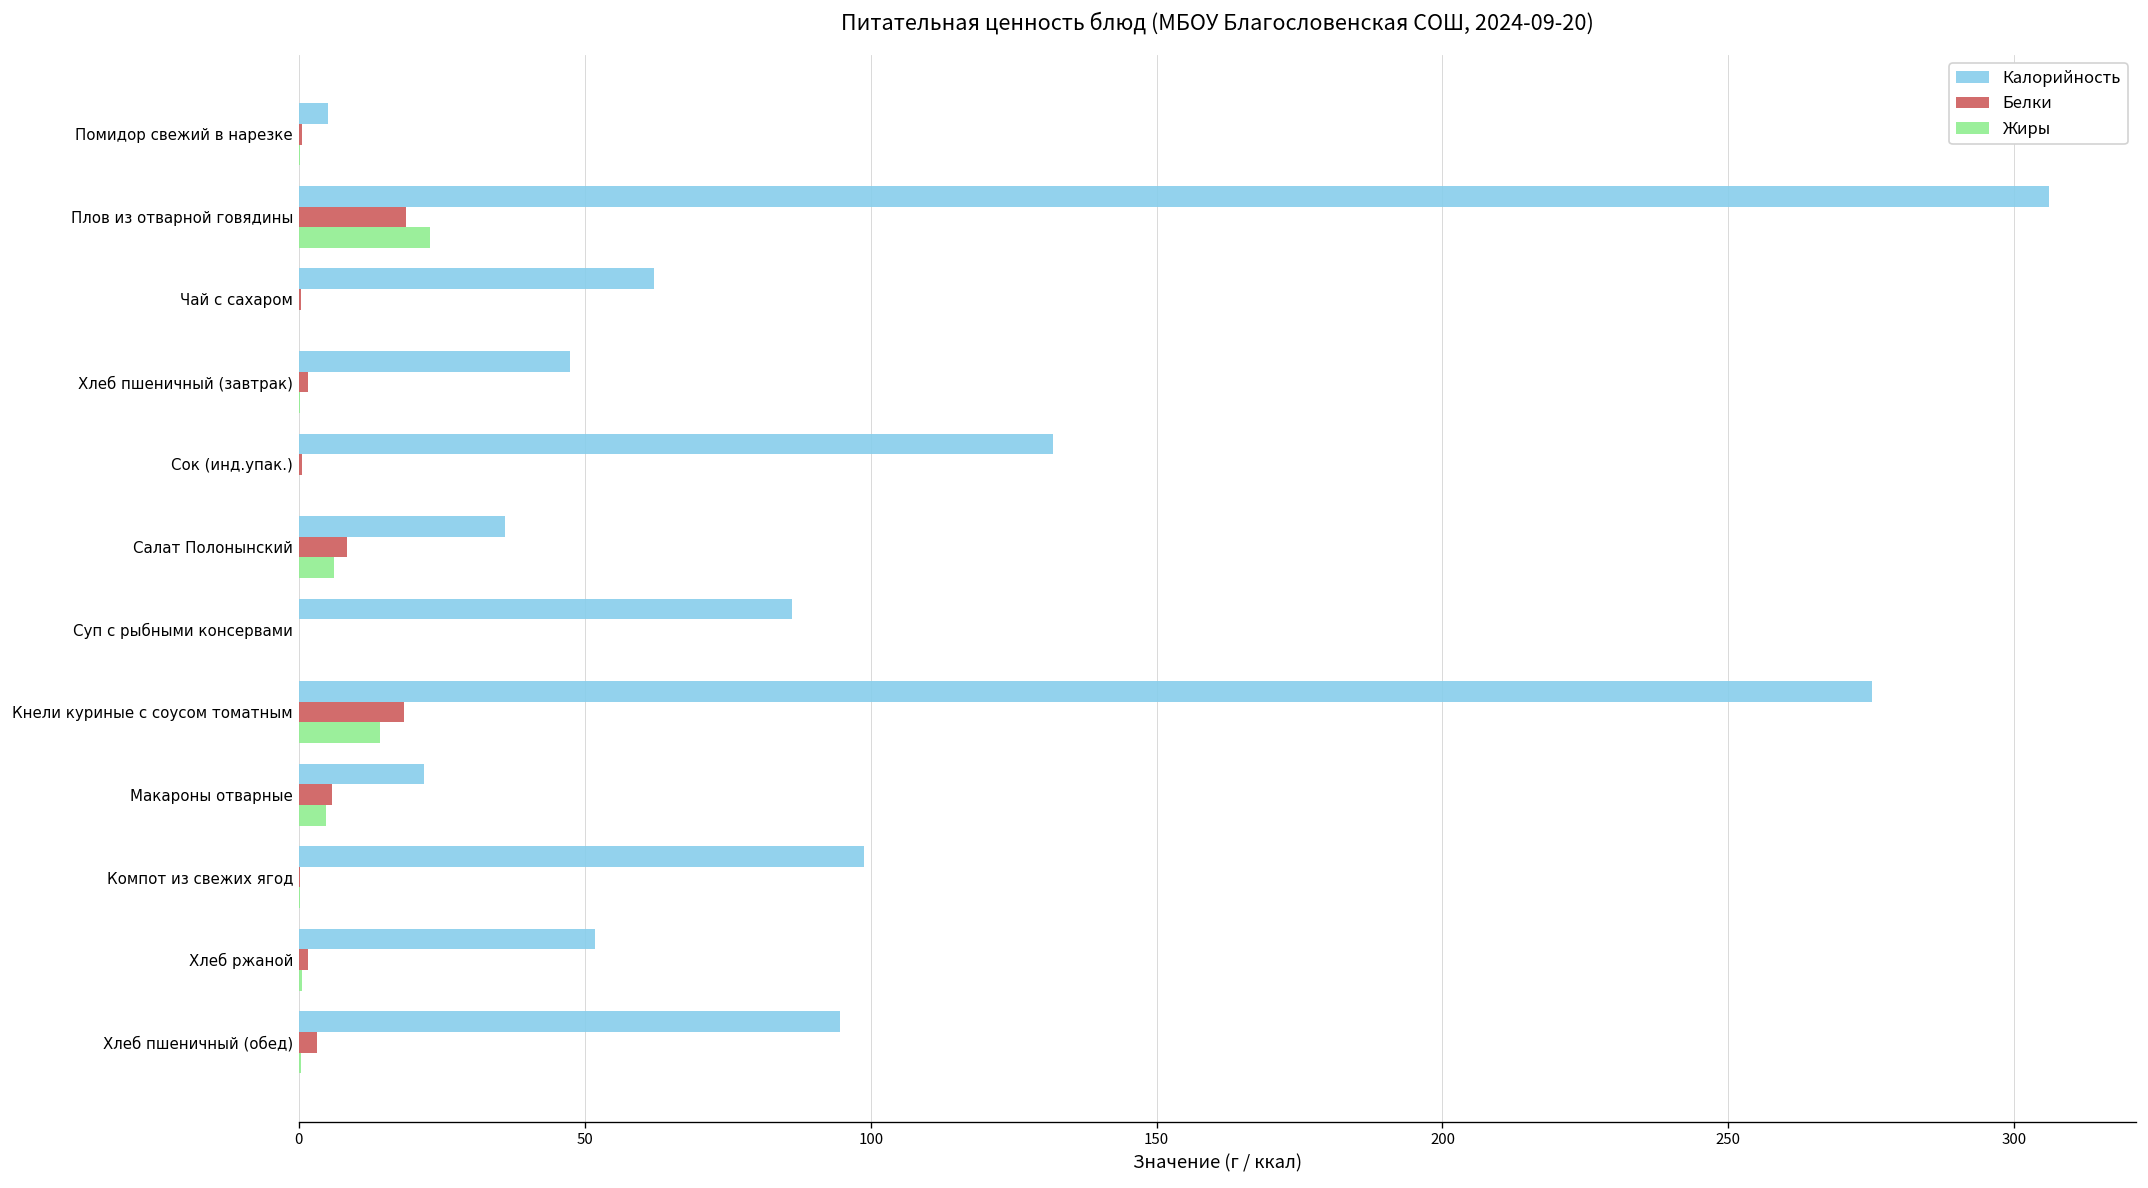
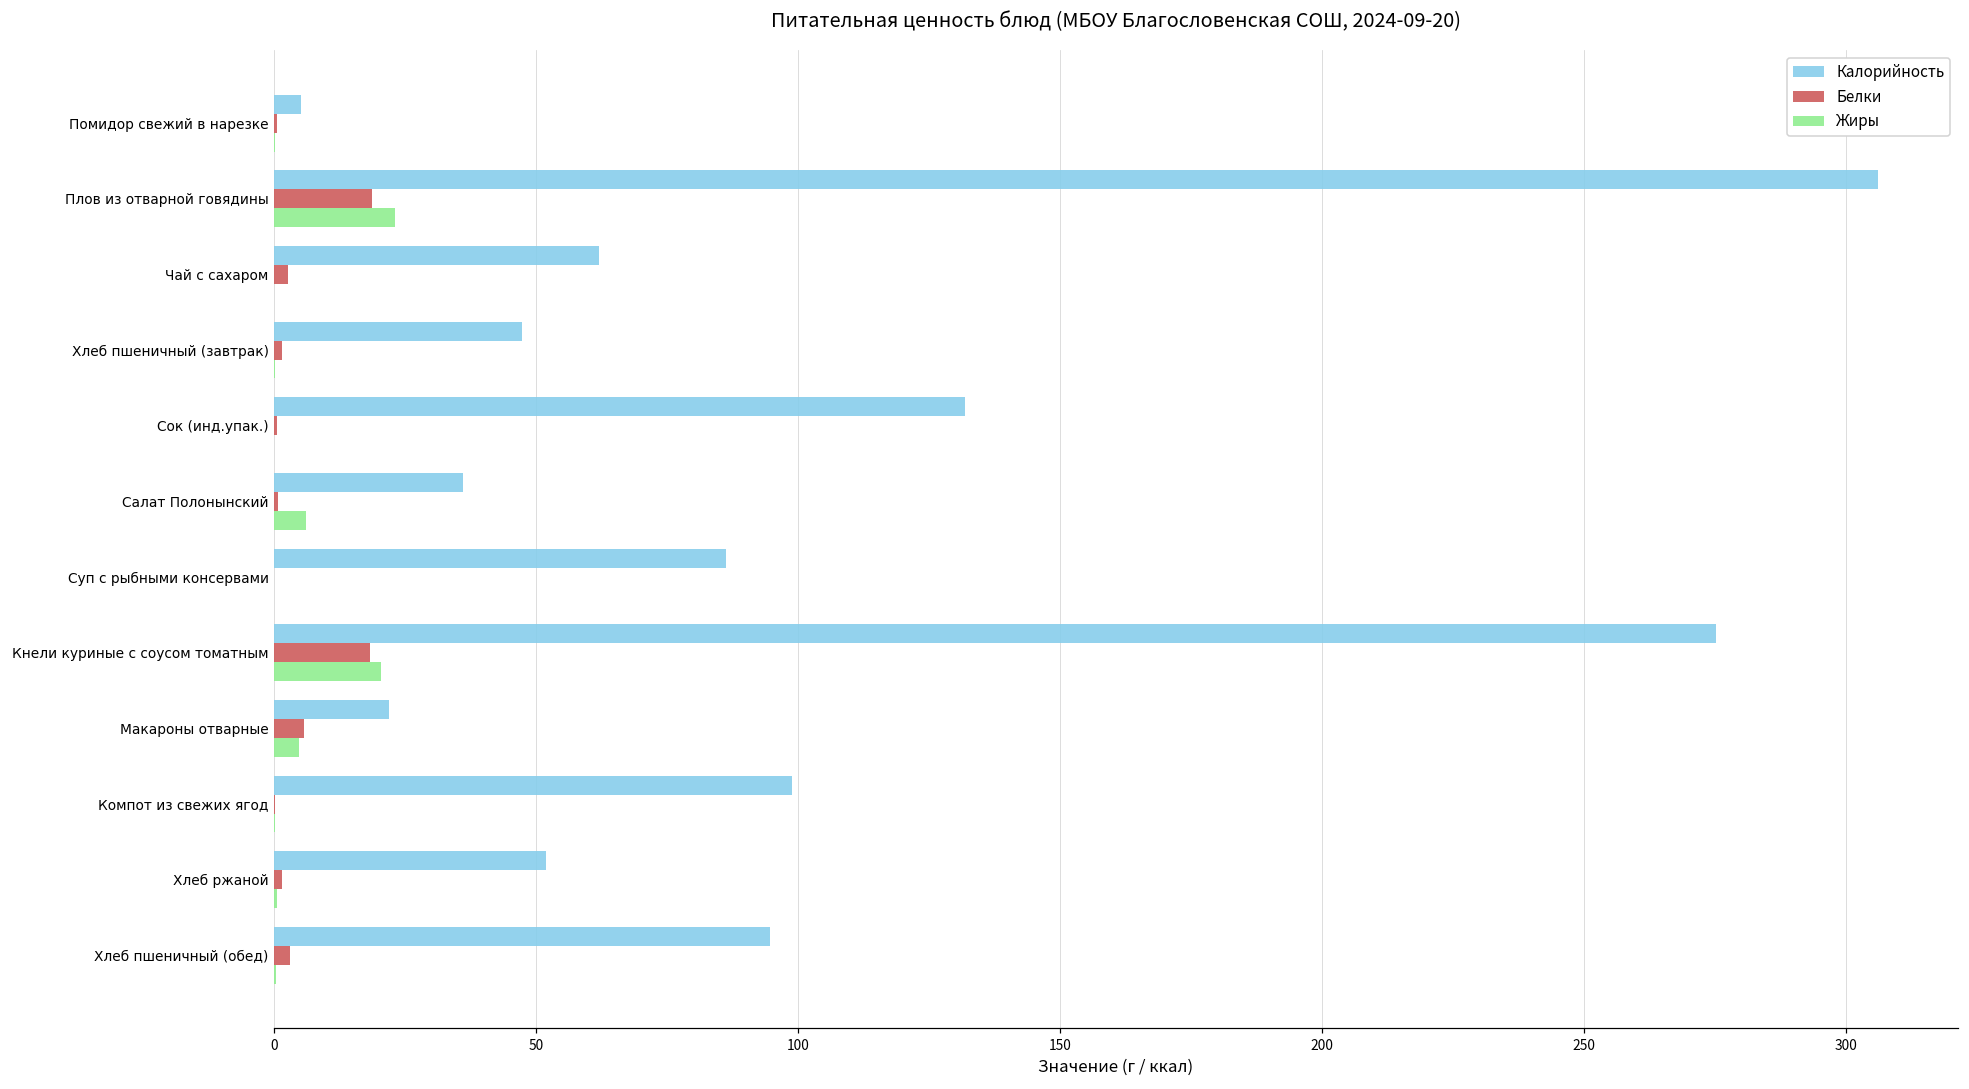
  {
    "Калорийность": {
      "Помидор свежий в нарезке": 5,
      "Плов из отварной говядины": 306,
      "Чай с сахаром": 62,
      "Хлеб пшеничный (завтрак)": 47,
      "Сок (инд.упак.)": 132,
      "Салат Полонынский": 36,
      "Суп с рыбными консервами": 86,
      "Кнели куриные с соусом томатным": 275,
      "Макароны отварные": 22,
      "Компот из свежих ягод": 99,
      "Хлеб ржаной": 52,
      "Хлеб пшеничный (обед)": 95
    },
    "Белки": {
      "Плов из отварной говядины": 19,
-     "Чай с сахаром": 0,
+     "Чай с сахаром": 3,
      "Хлеб пшеничный (завтрак)": 2,
      "Сок (инд.упак.)": 1,
-     "Салат Полонынский": 8,
+     "Салат Полонынский": 1,
      "Суп с рыбными консервами": 0,
      "Кнели куриные с соусом томатным": 18,
      "Макароны отварные": 6,
      "Хлеб ржаной": 2,
      "Хлеб пшеничный (обед)": 3
    },
    "Жиры": {
      "Плов из отварной говядины": 23,
      "Чай с сахаром": 0,
      "Сок (инд.упак.)": 0,
      "Салат Полонынский": 6,
      "Суп с рыбными консервами": 0,
-     "Кнели куриные с соусом томатным": 14,
+     "Кнели куриные с соусом томатным": 21,
      "Макароны отварные": 5,
      "Хлеб ржаной": 1
    }
  }
